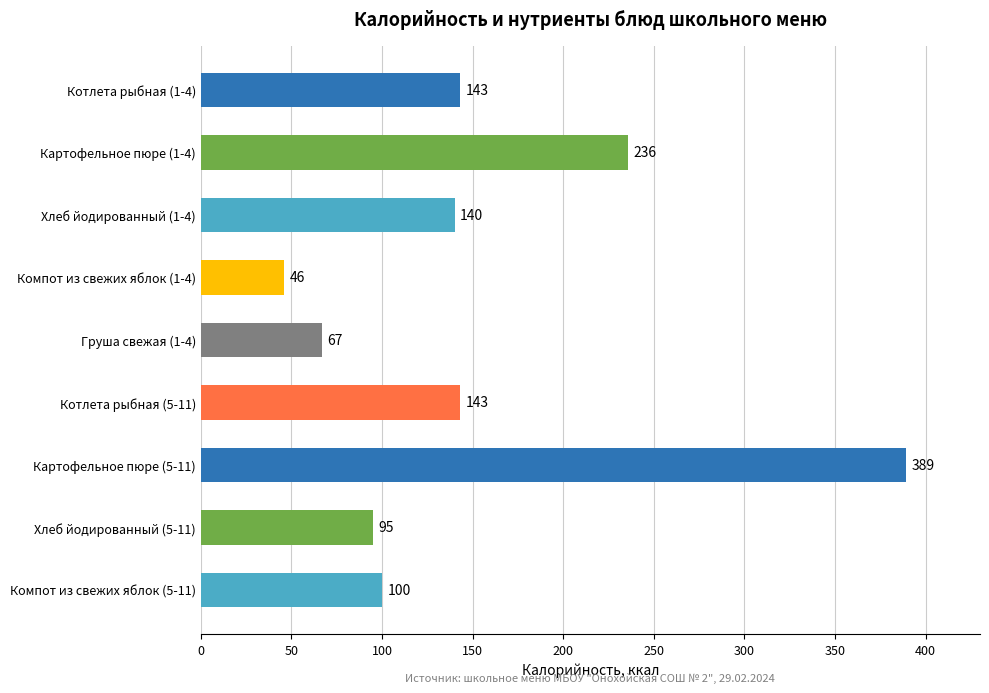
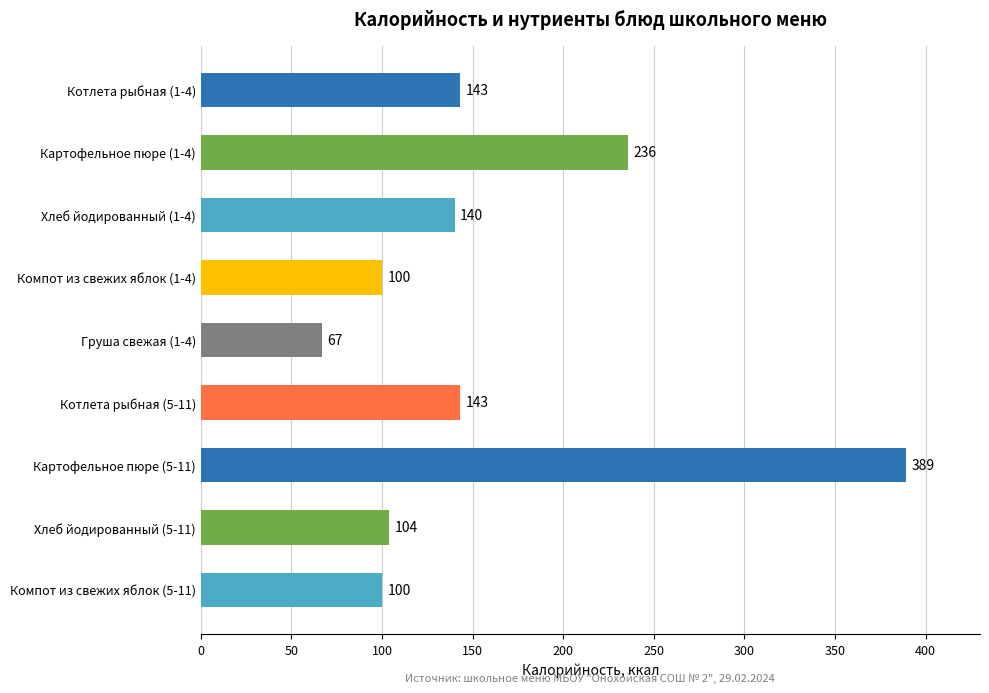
  {
    "Котлета рыбная (1-4)": 143,
    "Картофельное пюре (1-4)": 236,
    "Хлеб йодированный (1-4)": 140,
-   "Компот из свежих яблок (1-4)": 46,
+   "Компот из свежих яблок (1-4)": 100,
    "Груша свежая (1-4)": 67,
    "Котлета рыбная (5-11)": 143,
    "Картофельное пюре (5-11)": 389,
-   "Хлеб йодированный (5-11)": 95,
+   "Хлеб йодированный (5-11)": 104,
    "Компот из свежих яблок (5-11)": 100
  }
